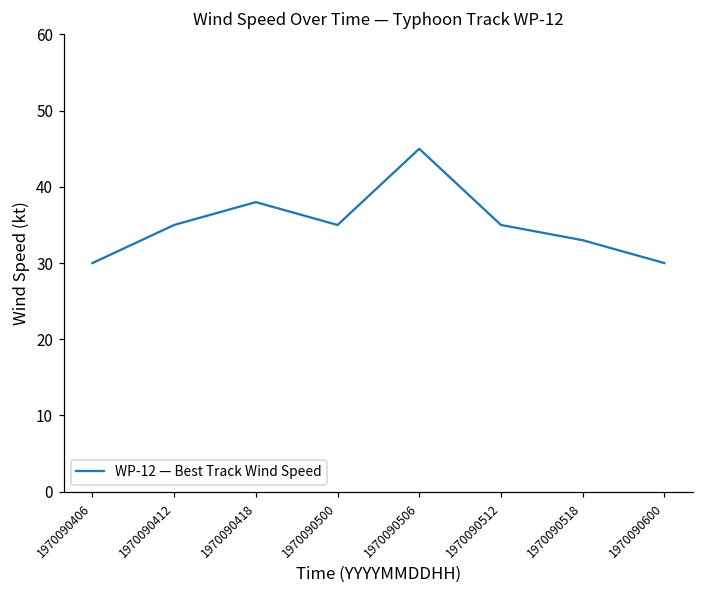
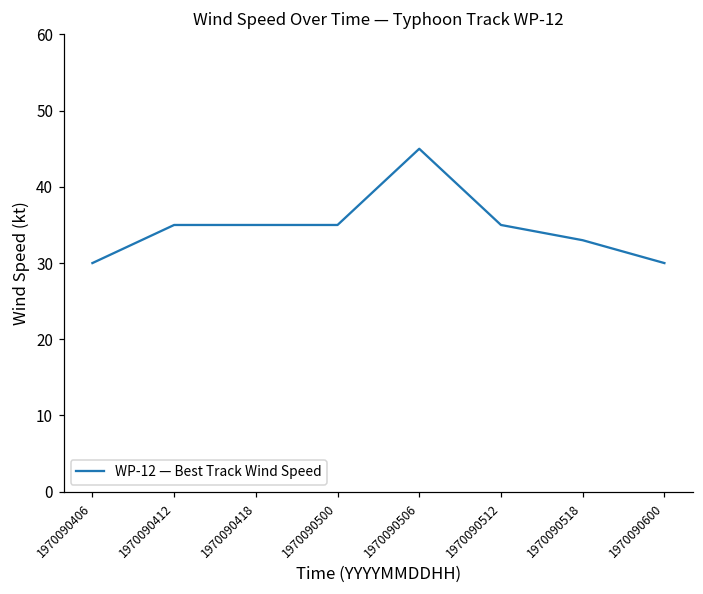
  {
    "1970090406": 30,
    "1970090412": 35,
-   "1970090418": 38,
+   "1970090418": 35,
    "1970090500": 35,
    "1970090506": 45,
    "1970090512": 35,
    "1970090518": 33,
    "1970090600": 30
  }
